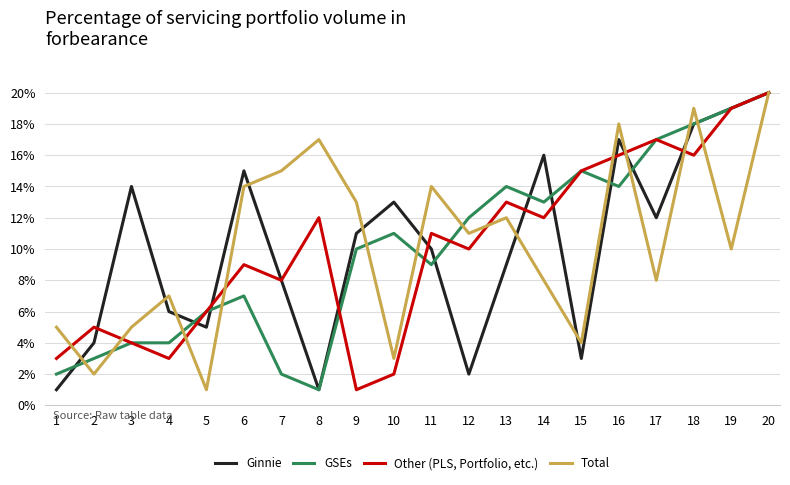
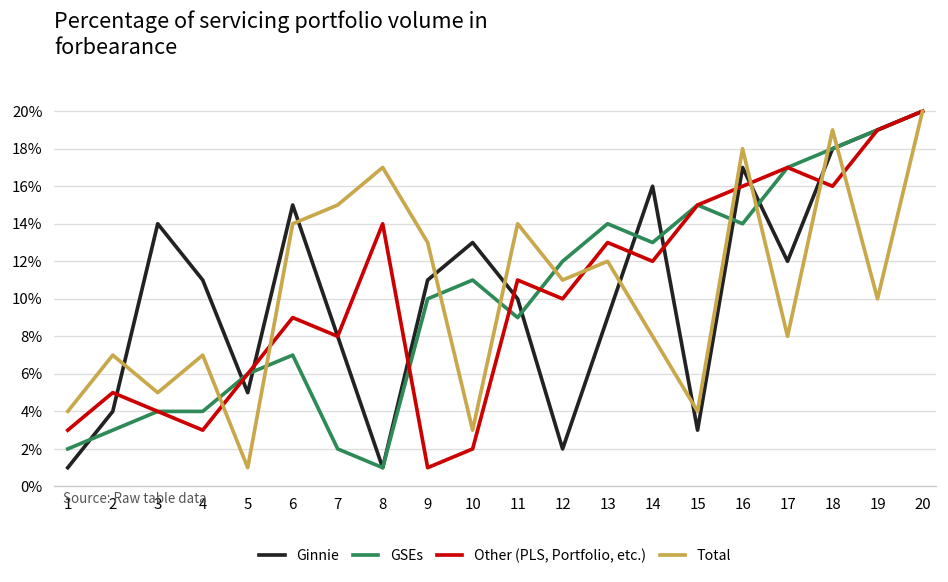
  {
    "Ginnie": {
      "1": "1%",
      "2": "4%",
      "3": "14%",
-     "4": "6%",
+     "4": "11%",
      "5": "5%",
      "6": "15%",
      "9": "11%",
      "10": "13%",
      "11": "10%",
      "12": "2%",
      "13": "9%",
      "14": "16%",
      "15": "3%",
      "16": "17%",
      "17": "12%"
    },
    "GSEs": {
      "1": "2%",
      "2": "3%",
      "4": "4%",
      "6": "7%",
      "7": "2%",
      "9": "10%",
      "10": "11%",
      "11": "9%",
      "12": "12%",
      "13": "14%",
      "14": "13%",
      "16": "14%"
    },
    "Other (PLS, Portfolio, etc.)": {
      "1": "3%",
      "2": "5%",
      "4": "3%",
      "6": "9%",
-     "8": "12%",
+     "8": "14%",
      "9": "1%",
      "10": "2%",
      "11": "11%",
      "12": "10%",
      "13": "13%",
      "14": "12%",
      "16": "16%",
      "18": "16%"
    },
    "Total": {
-     "1": "5%",
-     "2": "2%",
+     "1": "4%",
+     "2": "7%",
      "3": "5%",
      "4": "7%",
      "5": "1%",
      "6": "14%",
      "7": "15%",
      "8": "17%",
      "9": "13%",
      "10": "3%",
      "11": "14%",
      "12": "11%",
      "13": "12%",
      "14": "8%",
      "15": "4%",
      "16": "18%",
      "17": "8%",
      "18": "19%",
      "19": "10%"
    }
  }
